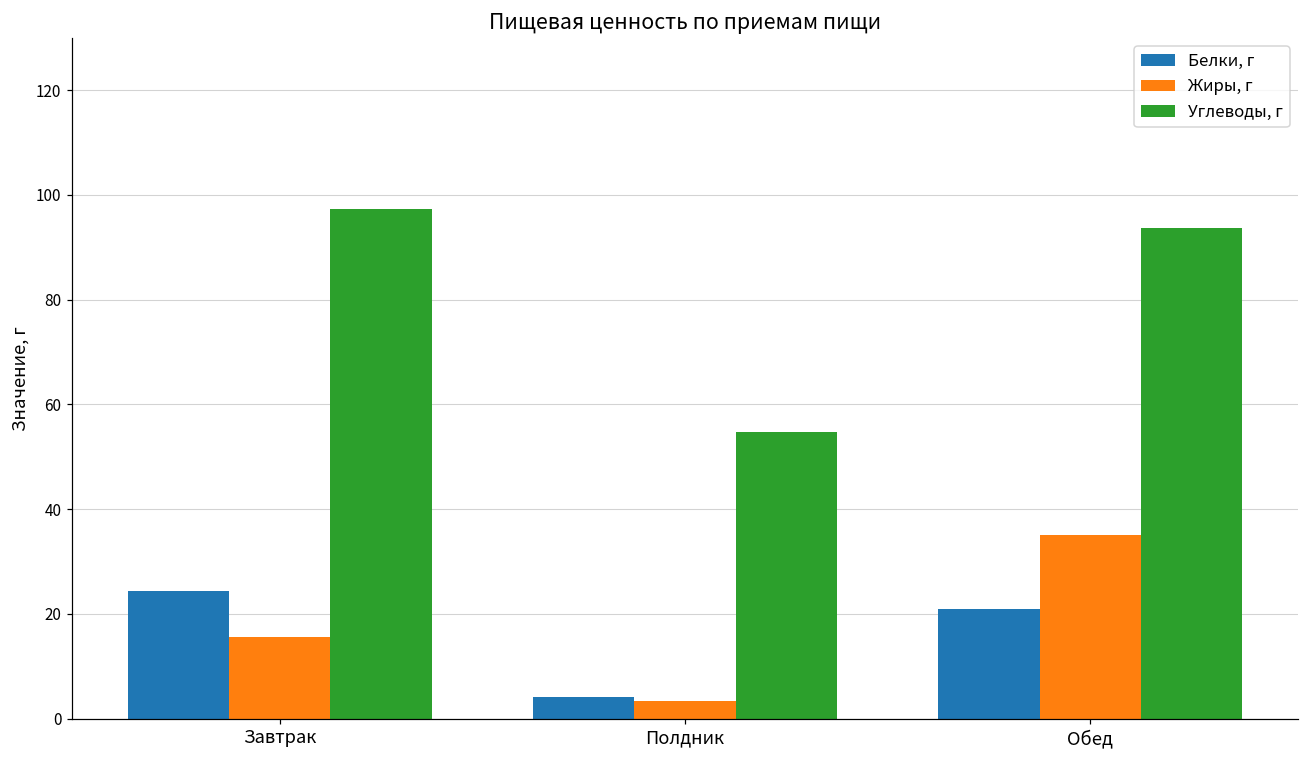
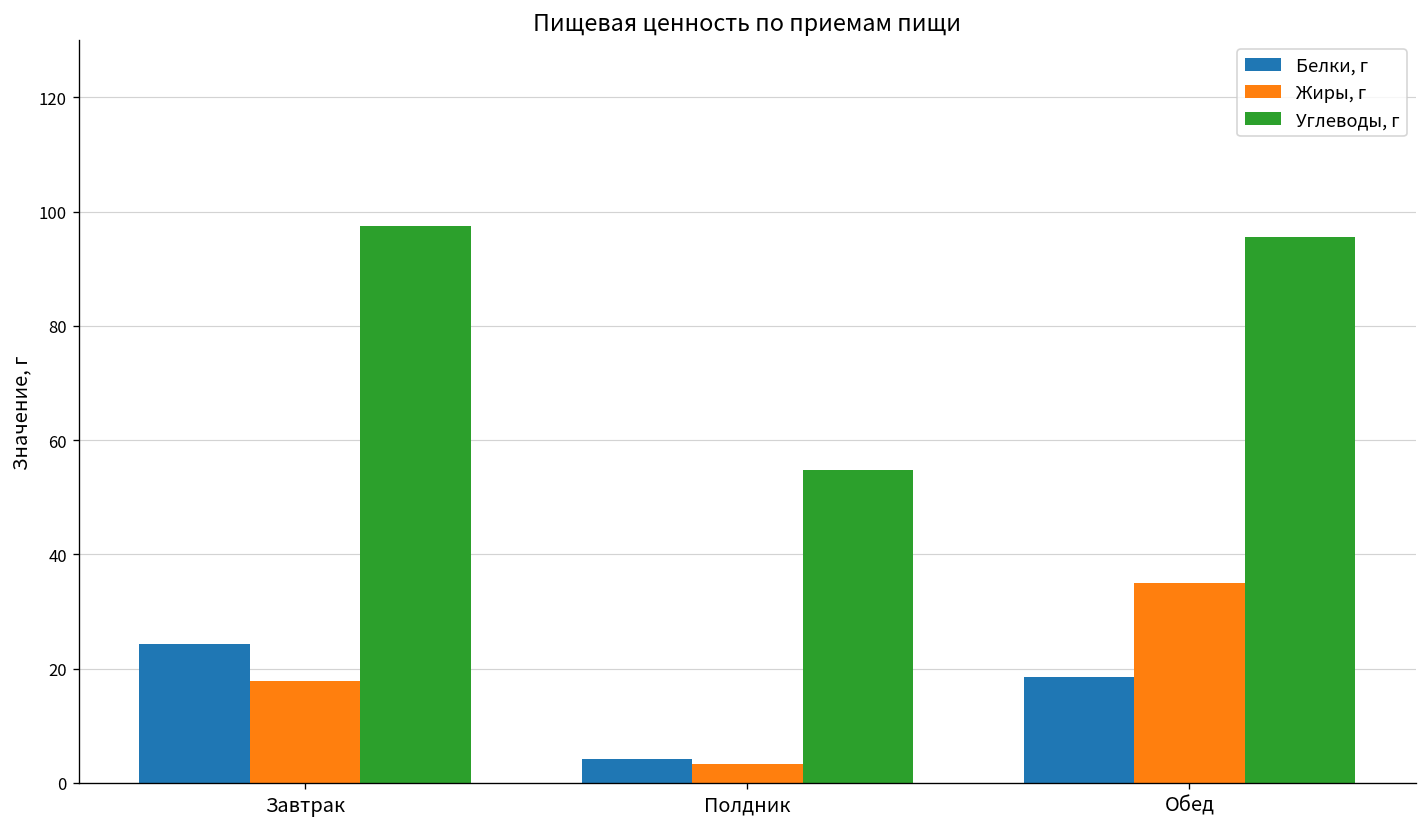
  {
    "Белки, г": {
      "Завтрак": 24,
      "Полдник": 4,
-     "Обед": 21
+     "Обед": 19
    },
    "Жиры, г": {
-     "Завтрак": 16,
+     "Завтрак": 18,
      "Полдник": 3,
      "Обед": 35
    },
    "Углеводы, г": {
      "Завтрак": 97,
      "Полдник": 55,
-     "Обед": 94
+     "Обед": 96
    }
  }
